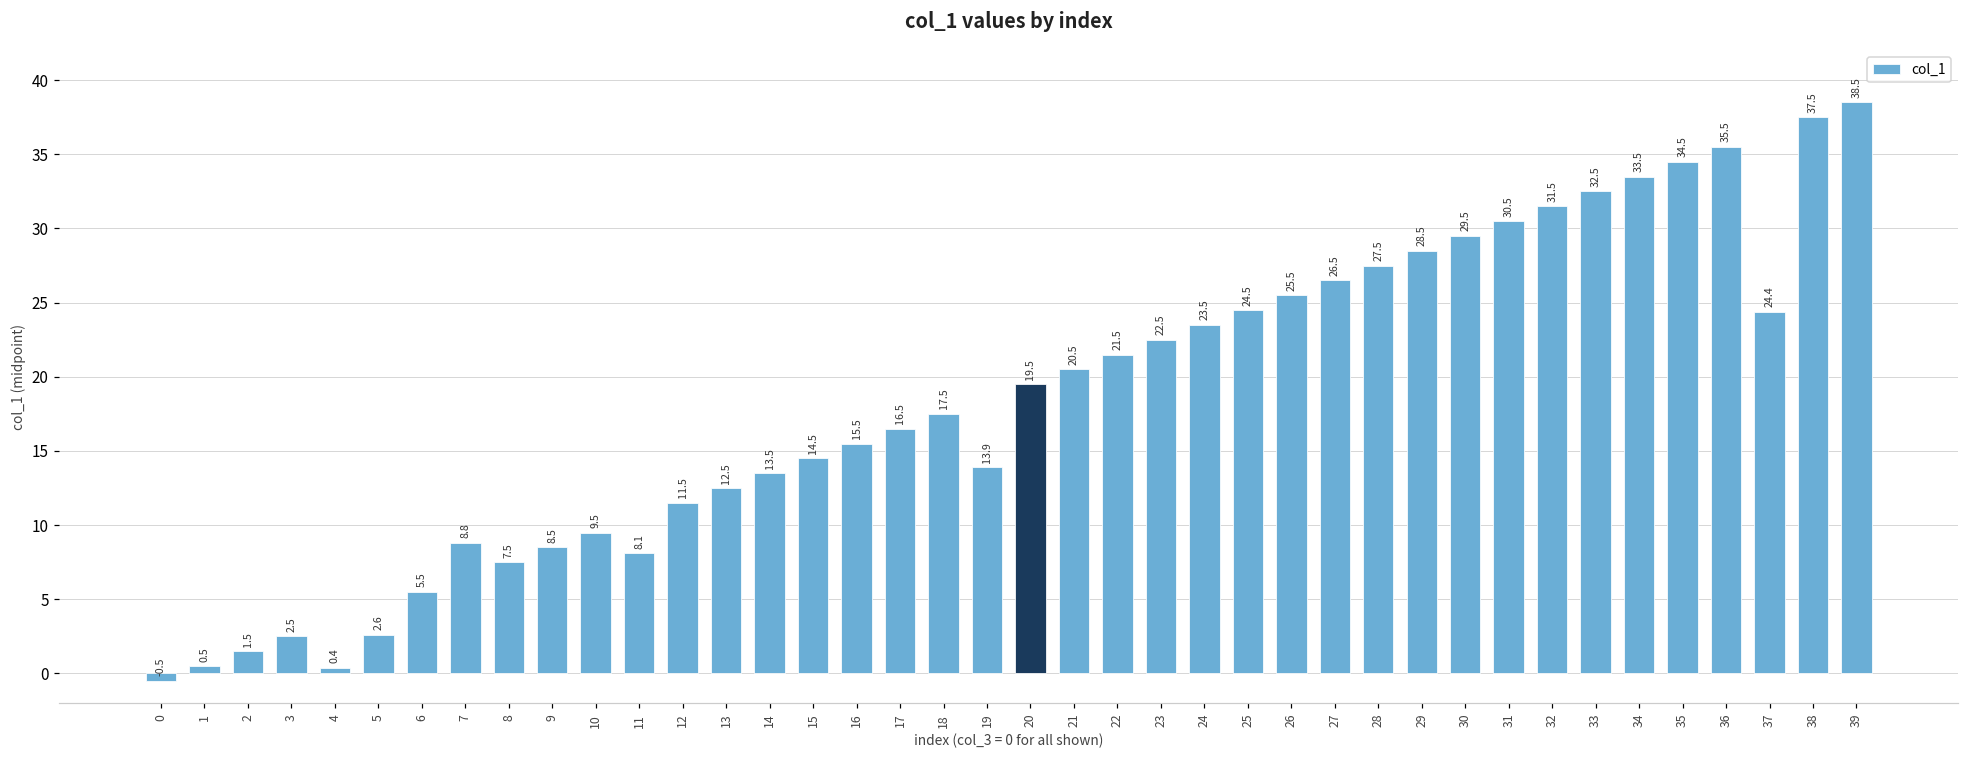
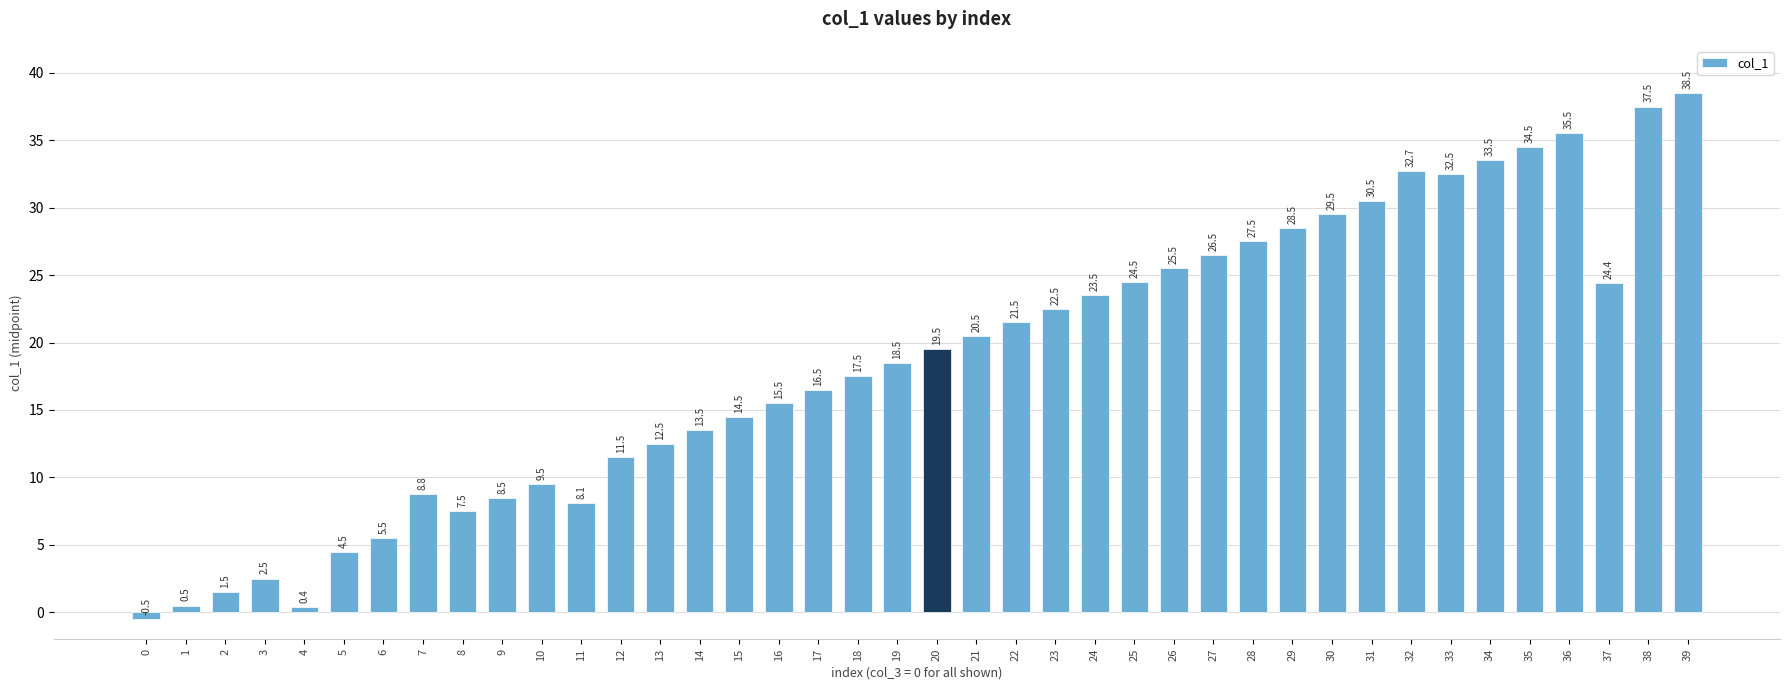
  {
    "0": -0.5,
    "1": 0.5,
    "2": 1.5,
    "3": 2.5,
    "4": 0.4,
-   "5": 2.6,
+   "5": 4.5,
    "6": 5.5,
    "7": 8.8,
    "8": 7.5,
    "9": 8.5,
    "10": 9.5,
    "11": 8.1,
    "12": 11.5,
    "13": 12.5,
    "14": 13.5,
    "15": 14.5,
    "16": 15.5,
    "17": 16.5,
    "18": 17.5,
-   "19": 13.9,
+   "19": 18.5,
    "20": 19.5,
    "21": 20.5,
    "22": 21.5,
    "23": 22.5,
    "24": 23.5,
    "25": 24.5,
    "26": 25.5,
    "27": 26.5,
    "28": 27.5,
    "29": 28.5,
    "30": 29.5,
    "31": 30.5,
-   "32": 31.5,
+   "32": 32.7,
    "33": 32.5,
    "34": 33.5,
    "35": 34.5,
    "36": 35.5,
    "37": 24.4,
    "38": 37.5,
    "39": 38.5
  }
